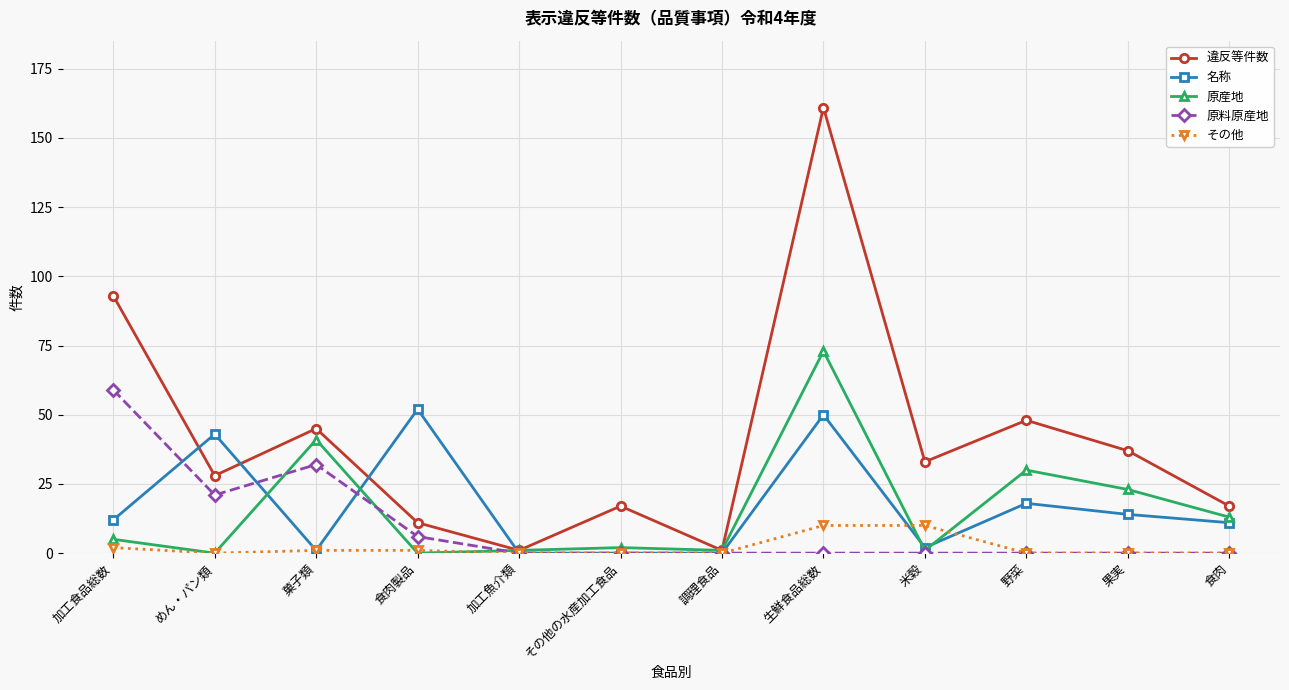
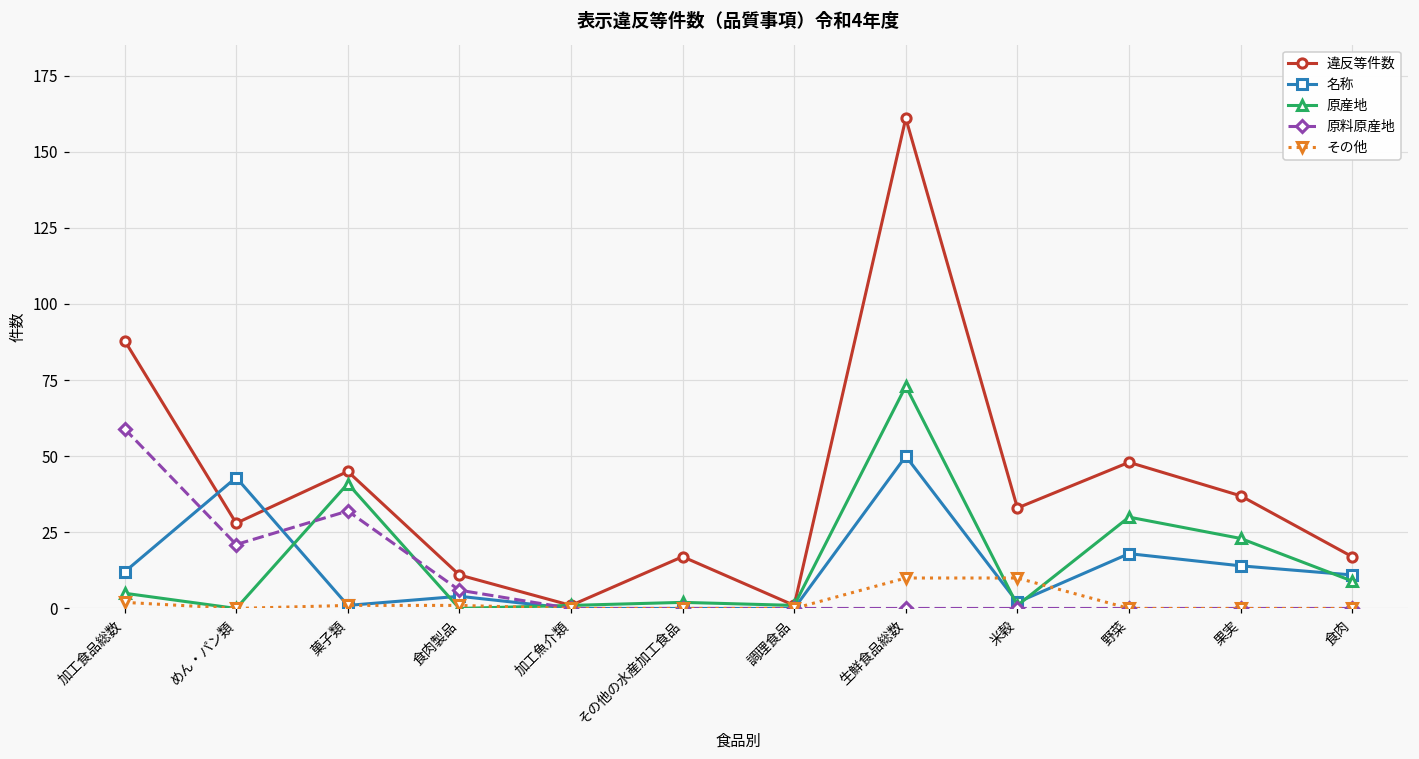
  {
    "違反等件数": {
-     "加工食品総数": 93,
+     "加工食品総数": 88,
      "めん・パン類": 28,
      "菓子類": 45,
      "食肉製品": 11,
      "その他の水産加工食品": 17,
      "生鮮食品総数": 161,
      "米穀": 33,
      "野菜": 48,
      "果実": 37,
      "食肉": 17
    },
    "名称": {
      "加工食品総数": 12,
      "めん・パン類": 43,
-     "食肉製品": 52,
+     "食肉製品": 4,
      "生鮮食品総数": 50,
      "米穀": 2,
      "野菜": 18,
      "果実": 14,
      "食肉": 11
    },
    "原産地": {
      "加工食品総数": 5,
      "菓子類": 41,
      "食肉製品": 0,
      "その他の水産加工食品": 2,
      "生鮮食品総数": 73,
      "米穀": 1,
      "野菜": 30,
      "果実": 23,
-     "食肉": 13
+     "食肉": 9
    },
    "原料原産地": {
      "加工食品総数": 59,
      "めん・パン類": 21,
      "菓子類": 32,
      "食肉製品": 6,
      "生鮮食品総数": 0,
      "米穀": 0
    },
    "その他": {
      "加工食品総数": 2,
      "食肉製品": 1,
      "生鮮食品総数": 10,
      "米穀": 10
    }
  }
